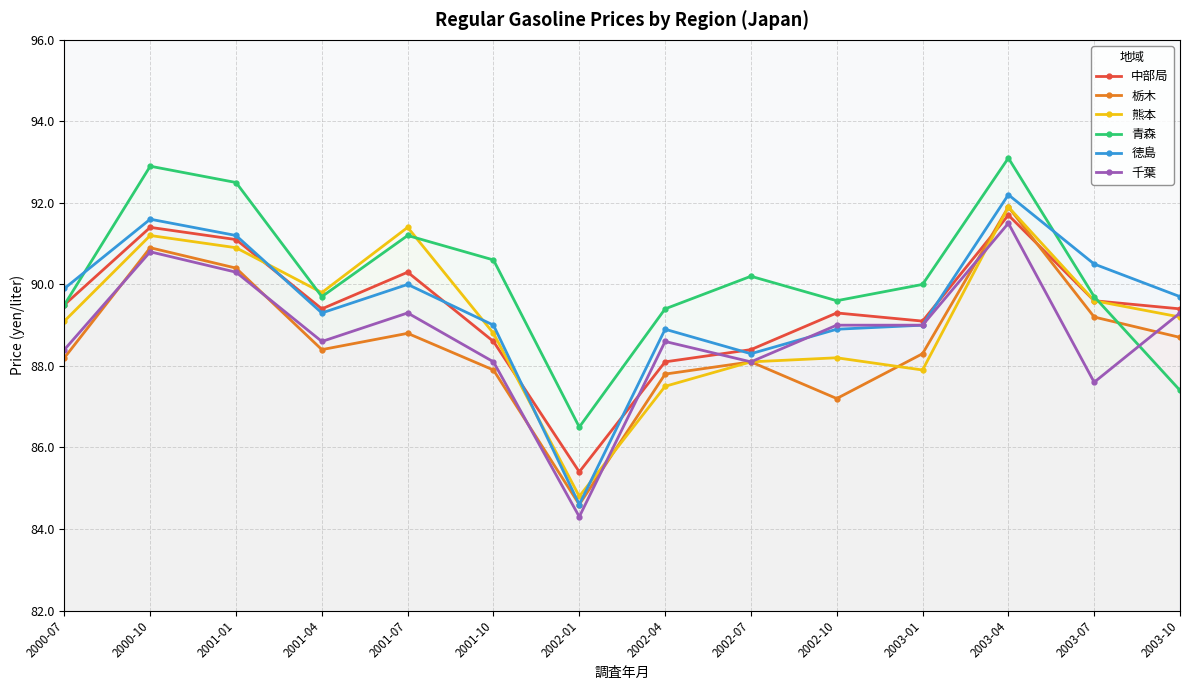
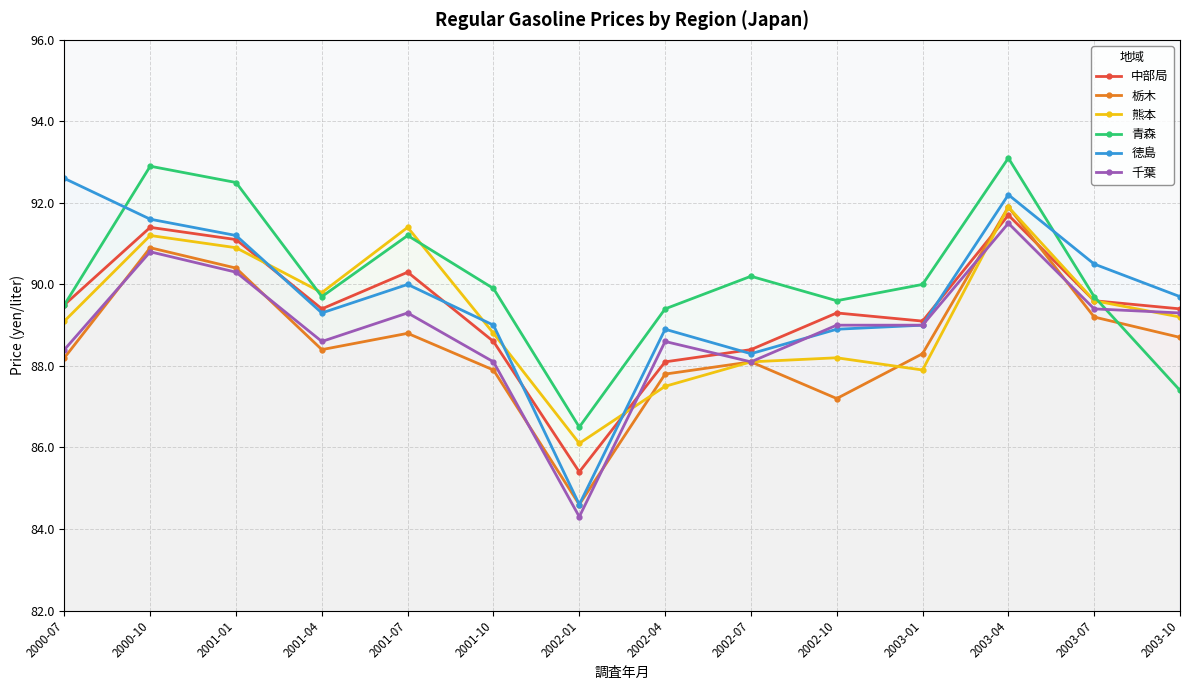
  {
    "熊本": {
      "2000-07": 89.1,
      "2000-10": 91.2,
      "2001-01": 90.9,
      "2001-04": 89.8,
      "2001-07": 91.4,
      "2001-10": 88.8,
-     "2002-01": 84.8,
+     "2002-01": 86.1,
      "2002-04": 87.5,
      "2002-10": 88.2,
      "2003-01": 87.9,
      "2003-10": 89.2
    },
    "青森": {
      "2000-10": 92.9,
      "2001-01": 92.5,
      "2001-04": 89.7,
      "2001-07": 91.2,
-     "2001-10": 90.6,
+     "2001-10": 89.9,
      "2002-01": 86.5,
      "2002-04": 89.4,
      "2002-07": 90.2,
      "2002-10": 89.6,
      "2003-01": 90.0,
      "2003-04": 93.1,
      "2003-07": 89.7,
      "2003-10": 87.4
    },
    "徳島": {
-     "2000-07": 89.9,
+     "2000-07": 92.6,
      "2000-10": 91.6,
      "2001-01": 91.2,
      "2001-04": 89.3,
      "2001-07": 90.0,
      "2001-10": 89.0,
      "2002-04": 88.9,
      "2002-07": 88.3,
      "2002-10": 88.9,
      "2003-04": 92.2,
      "2003-07": 90.5,
      "2003-10": 89.7
    },
    "千葉": {
      "2000-07": 88.4,
      "2000-10": 90.8,
      "2001-01": 90.3,
      "2001-04": 88.6,
      "2001-07": 89.3,
      "2001-10": 88.1,
      "2002-01": 84.3,
      "2002-04": 88.6,
      "2002-10": 89.0,
      "2003-04": 91.5,
-     "2003-07": 87.6,
+     "2003-07": 89.4,
      "2003-10": 89.3
    }
  }
